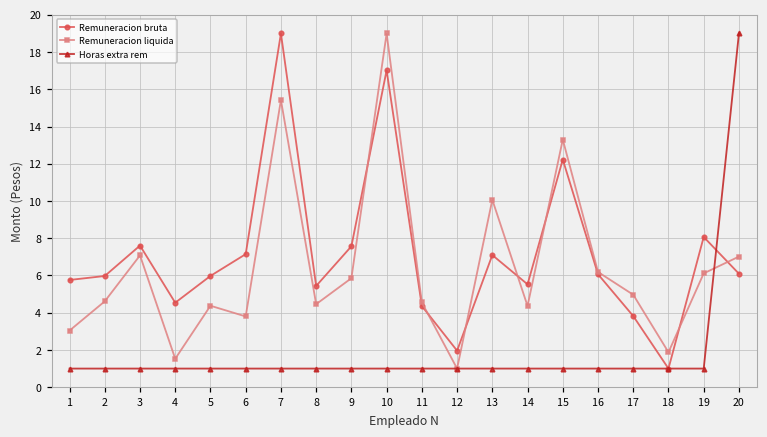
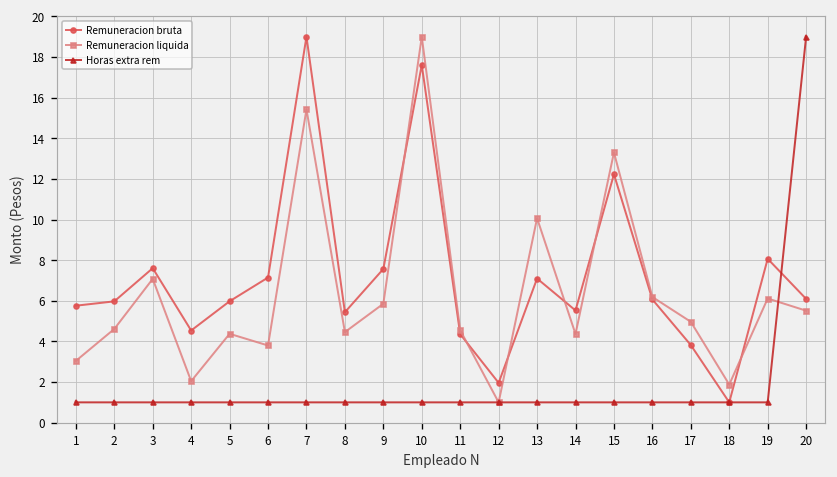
  {
    "Remuneracion bruta": {
      "1": 5.8,
      "2": 6.0,
      "3": 7.6,
      "4": 4.5,
      "5": 6.0,
      "6": 7.1,
      "7": 19.0,
      "8": 5.4,
      "9": 7.6,
-     "10": 17.0,
+     "10": 17.6,
      "11": 4.4,
      "12": 2.0,
      "13": 7.1,
      "14": 5.5,
      "15": 12.2,
      "17": 3.8,
      "19": 8.1,
      "20": 6.1
    },
    "Remuneracion liquida": {
      "1": 3.0,
      "2": 4.6,
      "3": 7.1,
-     "4": 1.5,
+     "4": 2.0,
      "5": 4.4,
      "6": 3.8,
      "7": 15.4,
      "8": 4.5,
      "9": 5.9,
      "10": 19.0,
      "11": 4.6,
      "13": 10.1,
      "14": 4.4,
      "15": 13.3,
      "17": 5.0,
      "18": 1.9,
      "19": 6.1,
-     "20": 7.0
+     "20": 5.5
    },
    "Horas extra rem": {
      "1": 1.0,
      "2": 1.0,
      "3": 1.0,
      "4": 1.0,
      "5": 1.0,
      "6": 1.0,
      "7": 1.0,
      "8": 1.0,
      "9": 1.0,
      "10": 1.0,
      "11": 1.0,
      "13": 1.0,
      "14": 1.0,
      "15": 1.0,
      "16": 1.0,
      "17": 1.0,
      "19": 1.0,
      "20": 19.0
    }
  }
